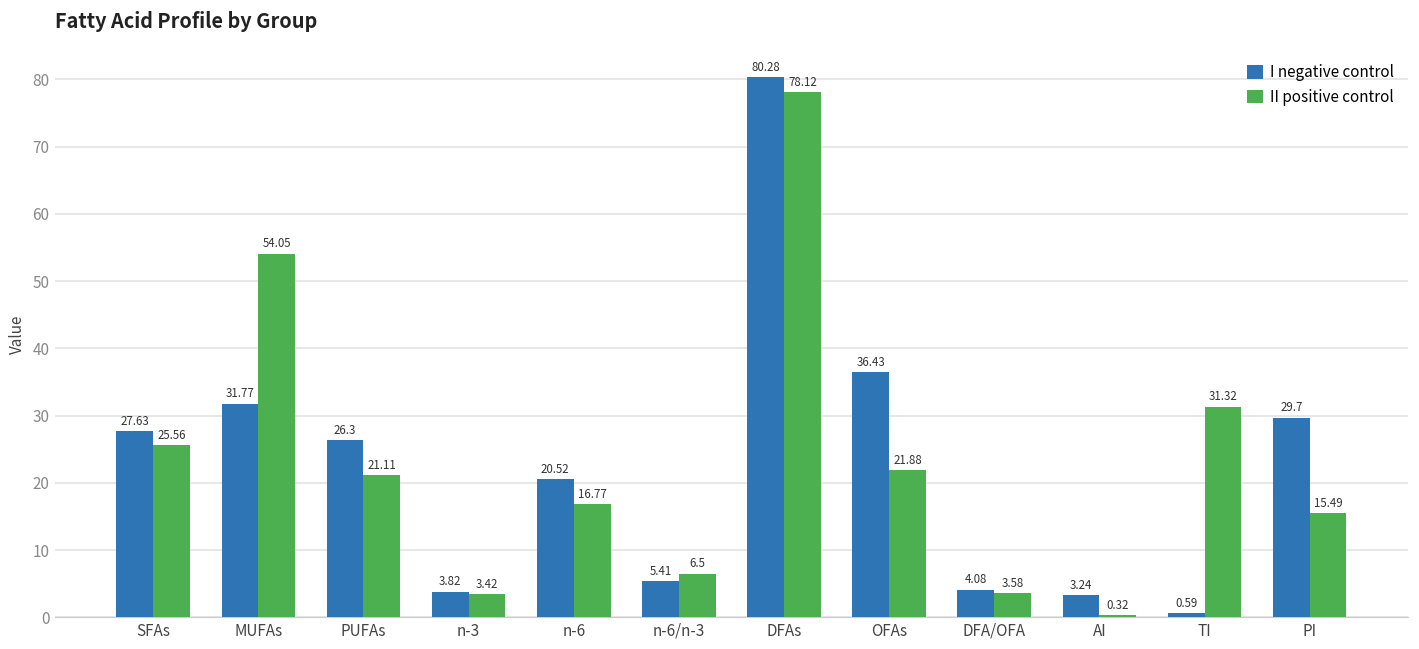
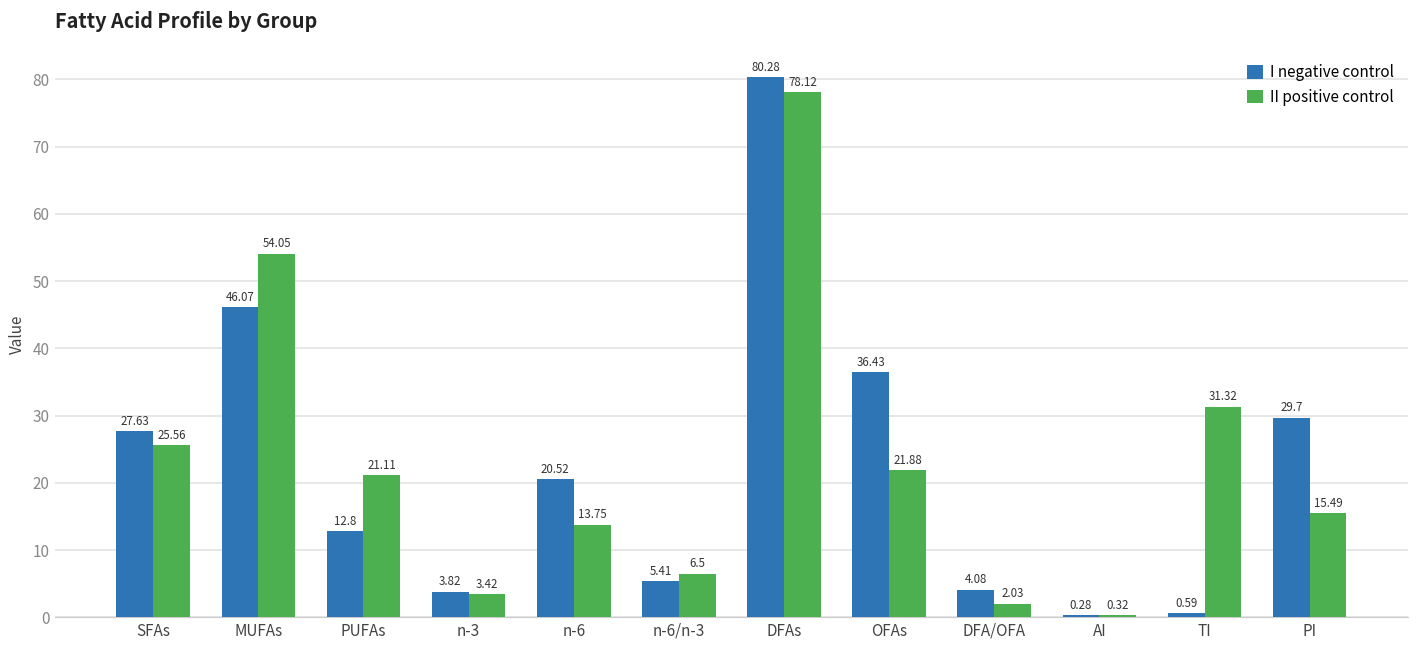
  {
    "I negative control": {
      "SFAs": 27.63,
-     "MUFAs": 31.77,
-     "PUFAs": 26.3,
+     "MUFAs": 46.07,
+     "PUFAs": 12.8,
      "n-3": 3.82,
      "n-6": 20.52,
      "n-6/n-3": 5.41,
      "DFAs": 80.28,
      "OFAs": 36.43,
      "DFA/OFA": 4.08,
-     "AI": 3.24,
+     "AI": 0.28,
      "TI": 0.59,
      "PI": 29.7
    },
    "II positive control": {
      "SFAs": 25.56,
      "MUFAs": 54.05,
      "PUFAs": 21.11,
      "n-3": 3.42,
-     "n-6": 16.77,
+     "n-6": 13.75,
      "n-6/n-3": 6.5,
      "DFAs": 78.12,
      "OFAs": 21.88,
-     "DFA/OFA": 3.58,
+     "DFA/OFA": 2.03,
      "AI": 0.32,
      "TI": 31.32,
      "PI": 15.49
    }
  }
